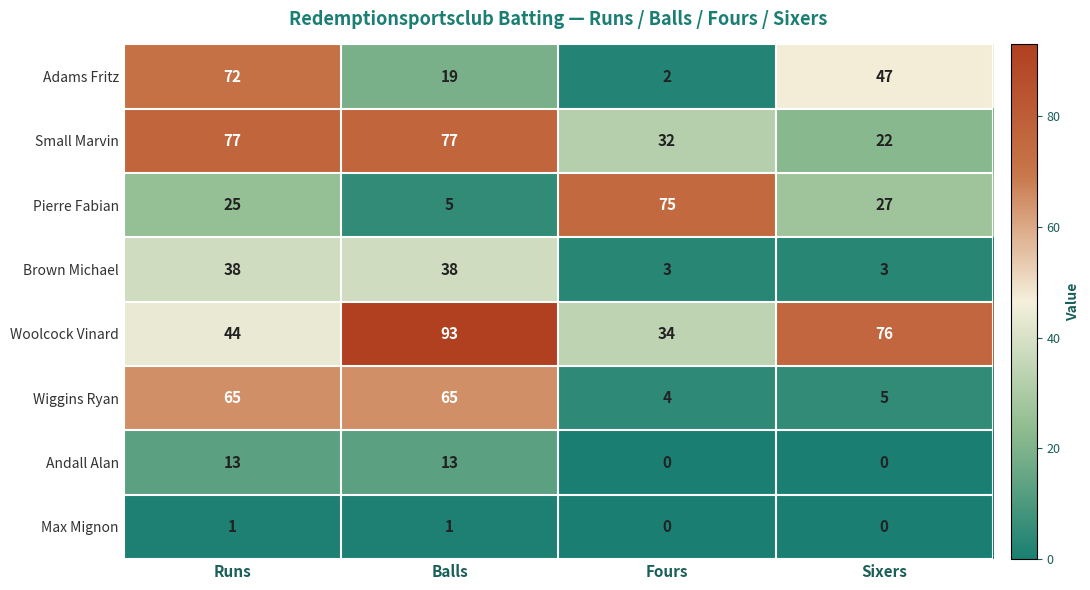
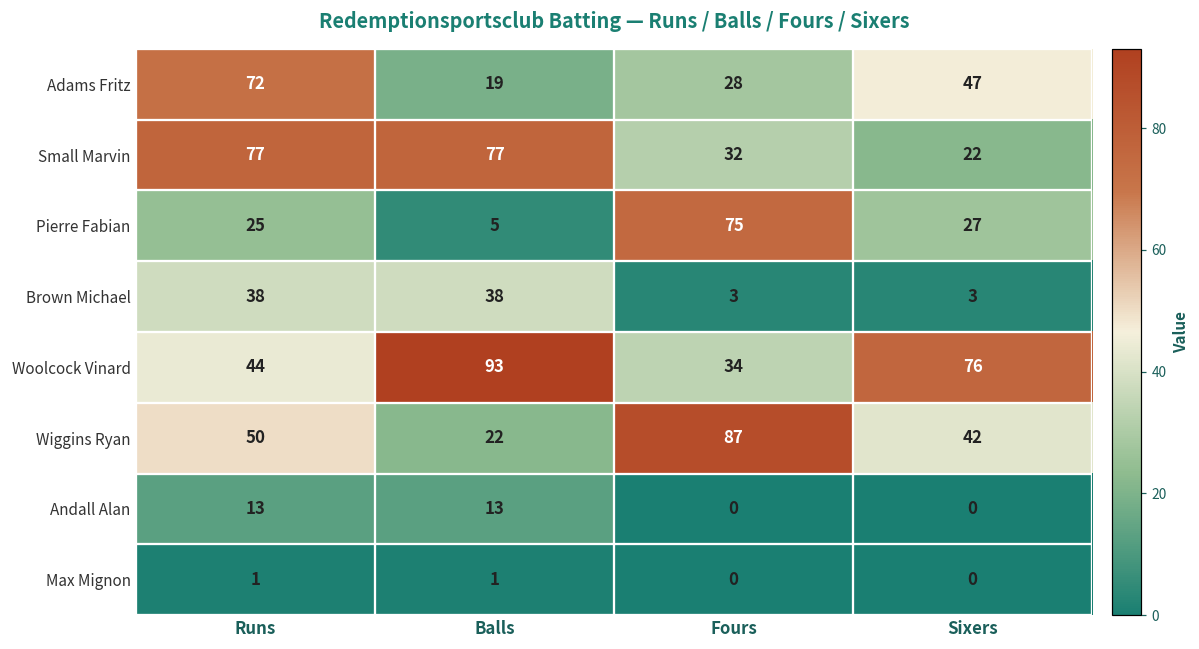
  {
    "Adams Fritz": {
      "Runs": 72,
      "Balls": 19,
-     "Fours": 2,
+     "Fours": 28,
      "Sixers": 47
    },
    "Small Marvin": {
      "Runs": 77,
      "Balls": 77,
      "Fours": 32,
      "Sixers": 22
    },
    "Pierre Fabian": {
      "Runs": 25,
      "Balls": 5,
      "Fours": 75,
      "Sixers": 27
    },
    "Brown Michael": {
      "Runs": 38,
      "Balls": 38,
      "Fours": 3,
      "Sixers": 3
    },
    "Woolcock Vinard": {
      "Runs": 44,
      "Balls": 93,
      "Fours": 34,
      "Sixers": 76
    },
    "Wiggins Ryan": {
-     "Runs": 65,
-     "Balls": 65,
-     "Fours": 4,
-     "Sixers": 5
+     "Runs": 50,
+     "Balls": 22,
+     "Fours": 87,
+     "Sixers": 42
    },
    "Andall Alan": {
      "Runs": 13,
      "Balls": 13,
      "Fours": 0,
      "Sixers": 0
    },
    "Max Mignon": {
      "Runs": 1,
      "Balls": 1,
      "Fours": 0,
      "Sixers": 0
    }
  }
